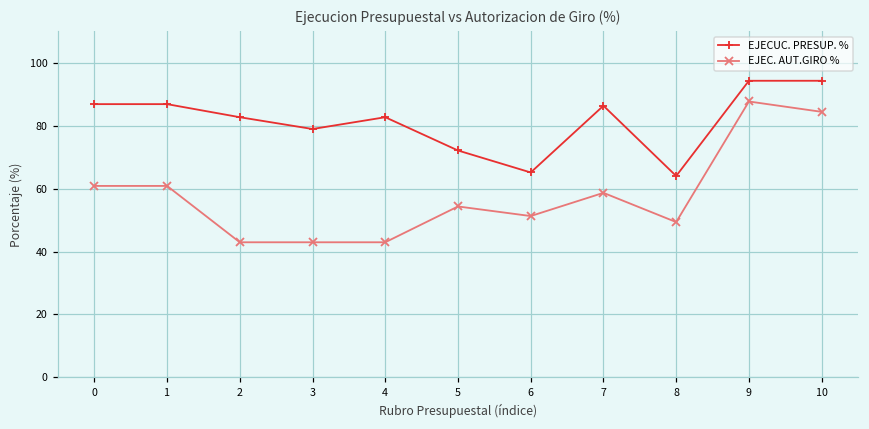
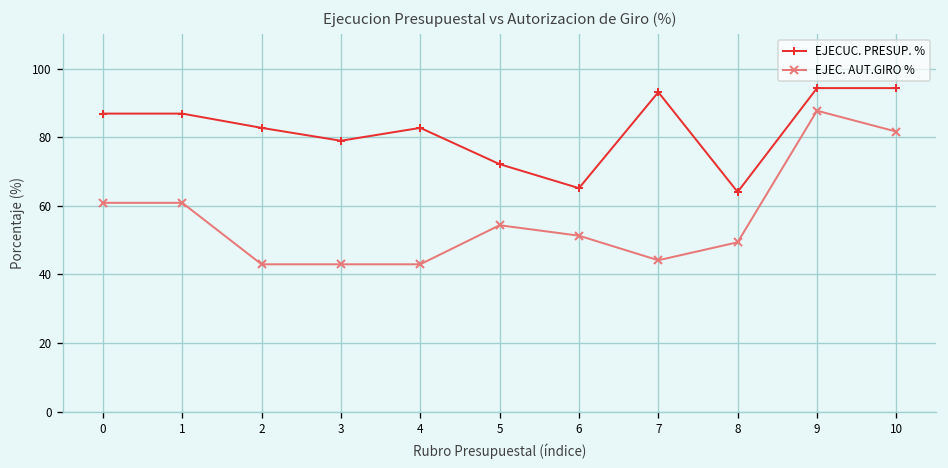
  {
    "EJECUC. PRESUP. %": {
      "0": 87,
      "1": 87,
      "2": 83,
      "3": 79,
      "4": 83,
      "5": 72,
      "6": 65,
-     "7": 86,
+     "7": 93,
      "8": 64,
      "9": 94,
      "10": 94
    },
    "EJEC. AUT.GIRO %": {
      "0": 61,
      "1": 61,
      "2": 43,
      "3": 43,
      "4": 43,
      "5": 54,
      "6": 51,
-     "7": 59,
+     "7": 44,
      "8": 49,
      "9": 88,
-     "10": 84
+     "10": 82
    }
  }
